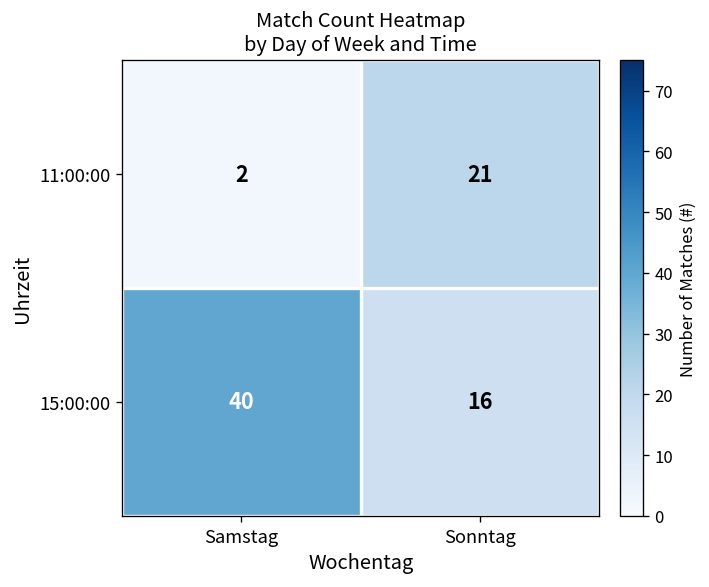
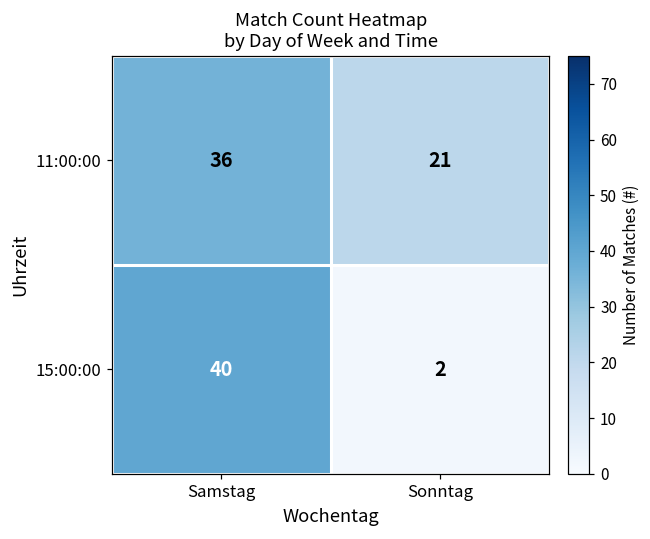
  {
    "11:00:00": {
-     "Samstag": 2,
+     "Samstag": 36,
      "Sonntag": 21
    },
    "15:00:00": {
      "Samstag": 40,
-     "Sonntag": 16
+     "Sonntag": 2
    }
  }
